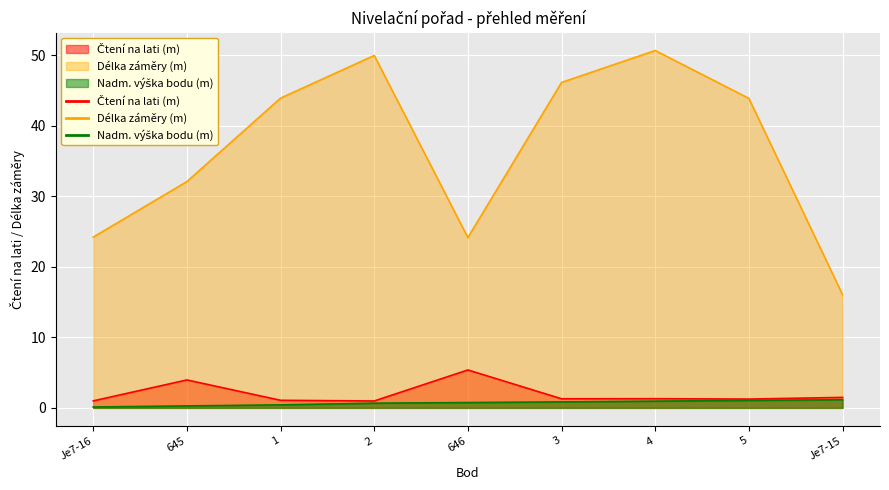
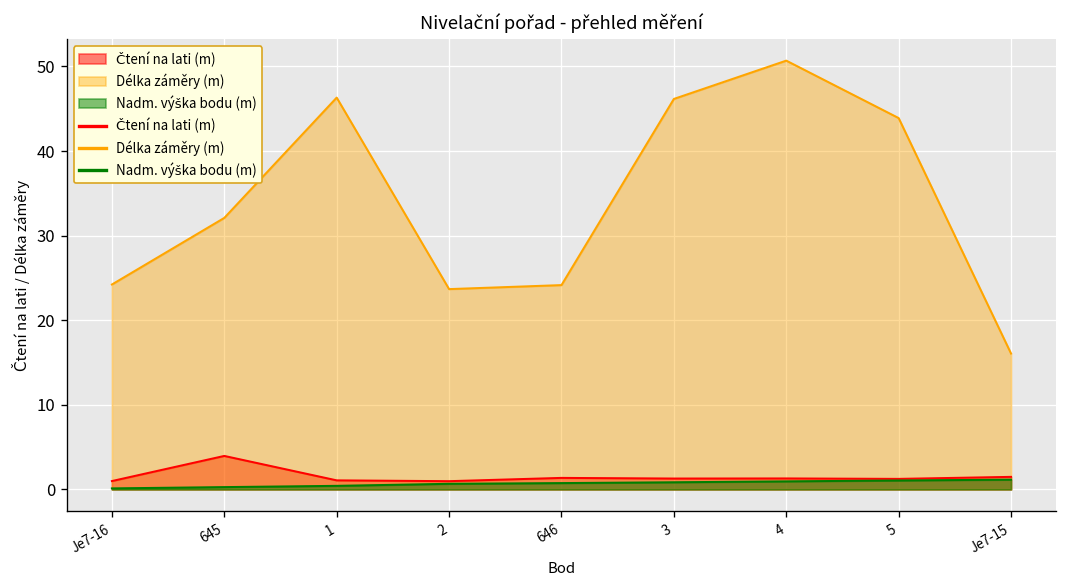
  {
    "Čtení na lati (m)": {
      "Je7-16": 1,
      "645": 4,
      "1": 1,
-     "646": 5,
+     "646": 1,
      "3": 1
    },
    "Délka záměry (m)": {
      "Je7-16": 24,
      "645": 32,
-     "1": 44,
-     "2": 50,
+     "1": 46,
+     "2": 24,
      "646": 24,
      "3": 46,
      "4": 51,
      "5": 44,
      "Je7-15": 16
    },
    "Nadm. výška bodu (m)": {
      "Je7-16": 0,
      "645": 0,
      "1": 0,
      "646": 1,
      "3": 1
    }
  }
